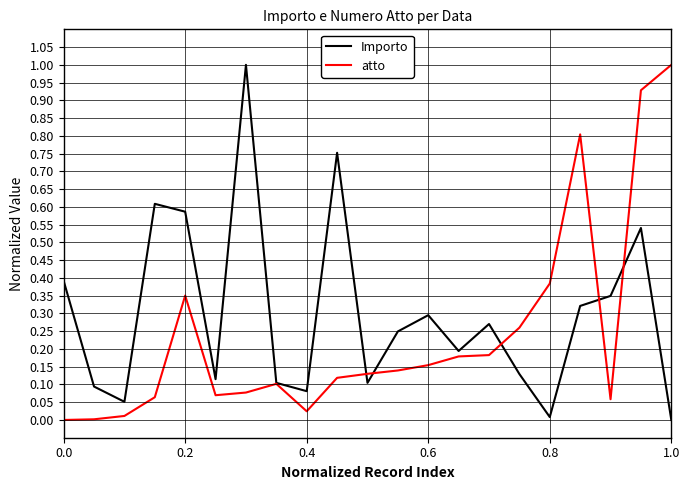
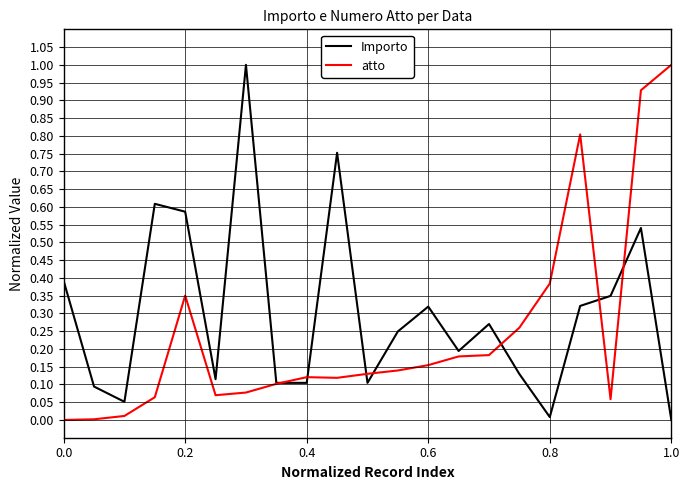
  {
    "Importo": {
      "0.0": 0.39,
      "0.2": 0.59,
-     "0.4": 0.08,
-     "0.6": 0.30,
+     "0.4": 0.10,
+     "0.6": 0.32,
      "0.8": 0.01,
      "1.0": 0.00
    },
    "atto": {
      "0.0": 0.00,
      "0.2": 0.35,
-     "0.4": 0.02,
+     "0.4": 0.12,
      "0.6": 0.15,
      "0.8": 0.38,
      "1.0": 1.00
    }
  }
